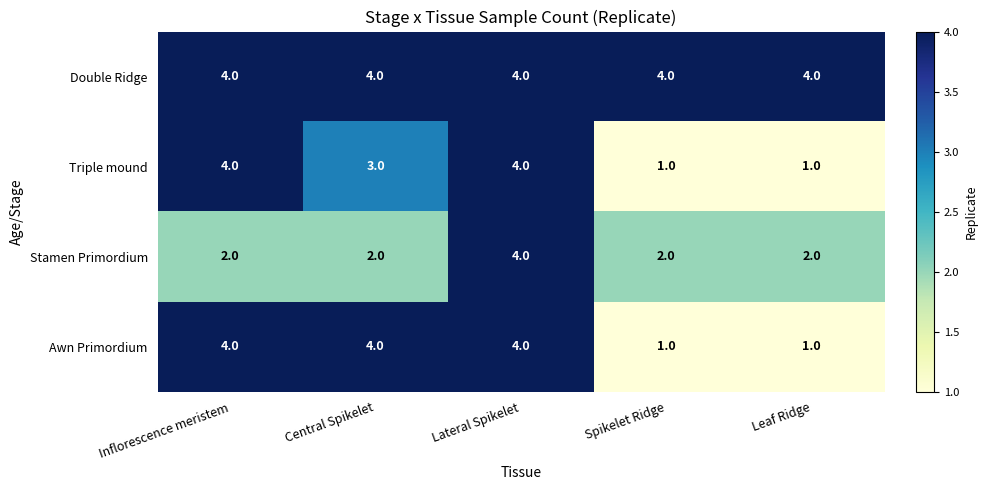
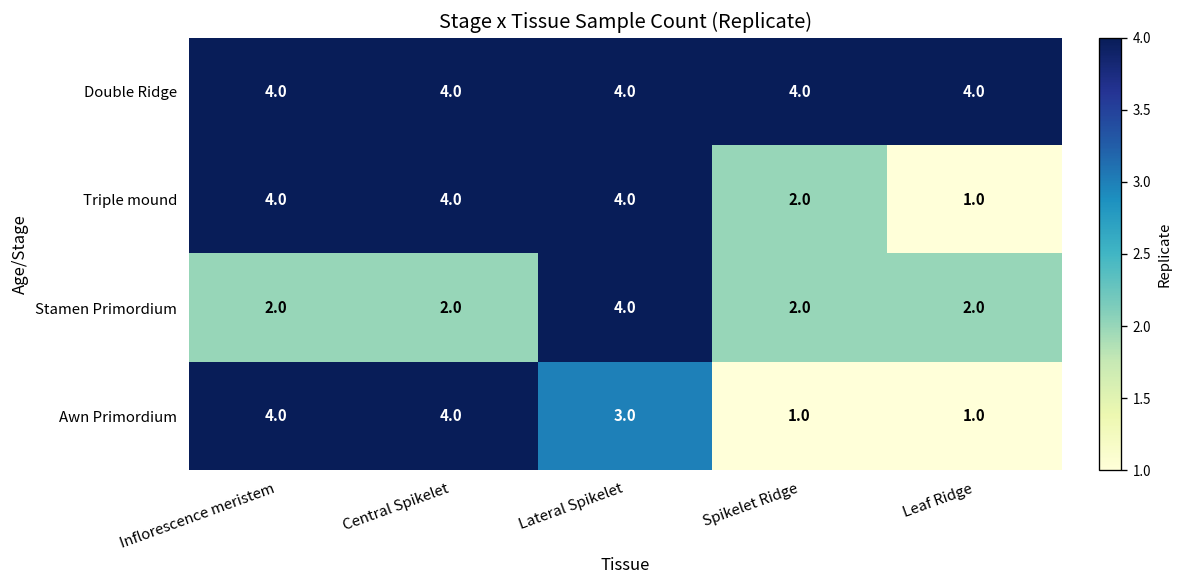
  {
    "Double Ridge": {
      "Inflorescence meristem": 4.0,
      "Central Spikelet": 4.0,
      "Lateral Spikelet": 4.0,
      "Spikelet Ridge": 4.0,
      "Leaf Ridge": 4.0
    },
    "Triple mound": {
      "Inflorescence meristem": 4.0,
-     "Central Spikelet": 3.0,
+     "Central Spikelet": 4.0,
      "Lateral Spikelet": 4.0,
-     "Spikelet Ridge": 1.0,
+     "Spikelet Ridge": 2.0,
      "Leaf Ridge": 1.0
    },
    "Stamen Primordium": {
      "Inflorescence meristem": 2.0,
      "Central Spikelet": 2.0,
      "Lateral Spikelet": 4.0,
      "Spikelet Ridge": 2.0,
      "Leaf Ridge": 2.0
    },
    "Awn Primordium": {
      "Inflorescence meristem": 4.0,
      "Central Spikelet": 4.0,
-     "Lateral Spikelet": 4.0,
+     "Lateral Spikelet": 3.0,
      "Spikelet Ridge": 1.0,
      "Leaf Ridge": 1.0
    }
  }
